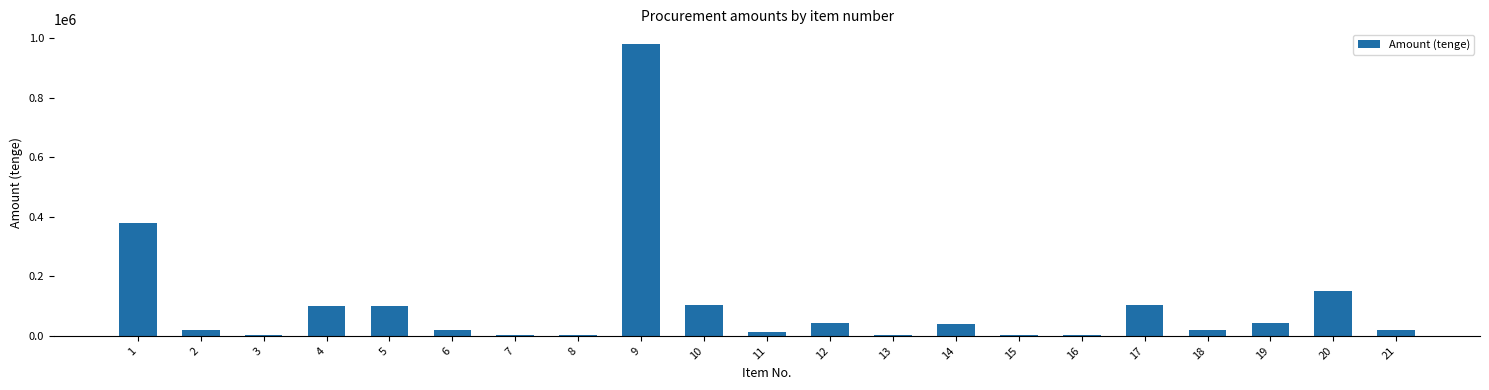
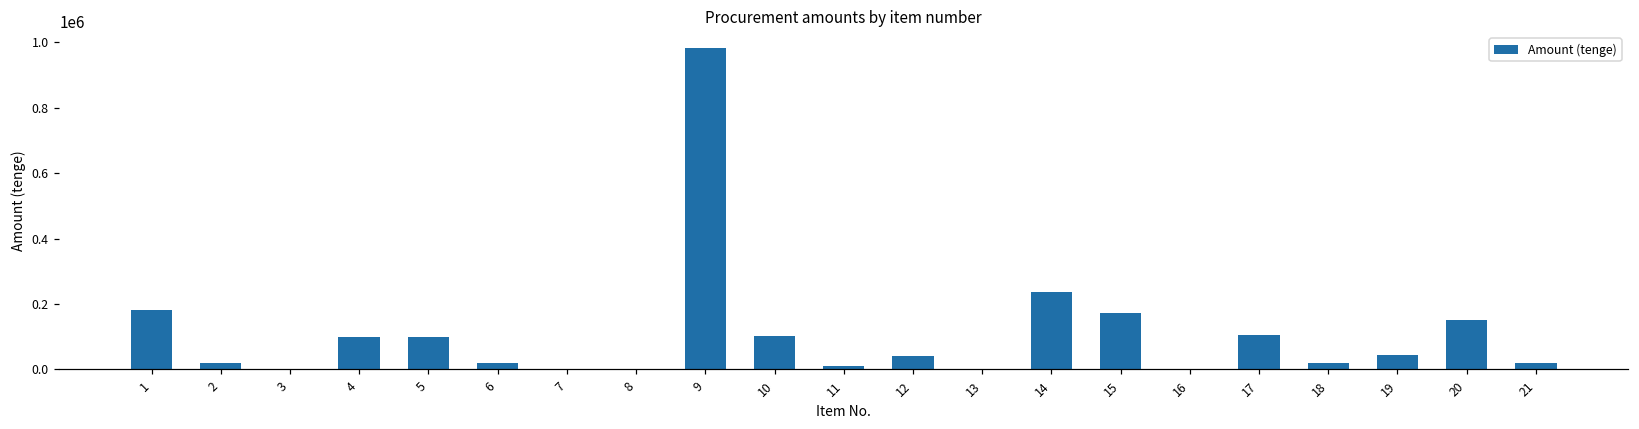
  {
-   "1": 380000,
+   "1": 180000,
    "2": 20000,
    "4": 100000,
    "5": 100000,
    "6": 20000,
    "9": 980000,
    "10": 100000,
    "11": 10000,
    "12": 40000,
-   "14": 40000,
-   "15": 0,
+   "14": 240000,
+   "15": 170000,
    "17": 110000,
    "18": 20000,
    "19": 40000,
    "20": 150000,
    "21": 20000
  }
